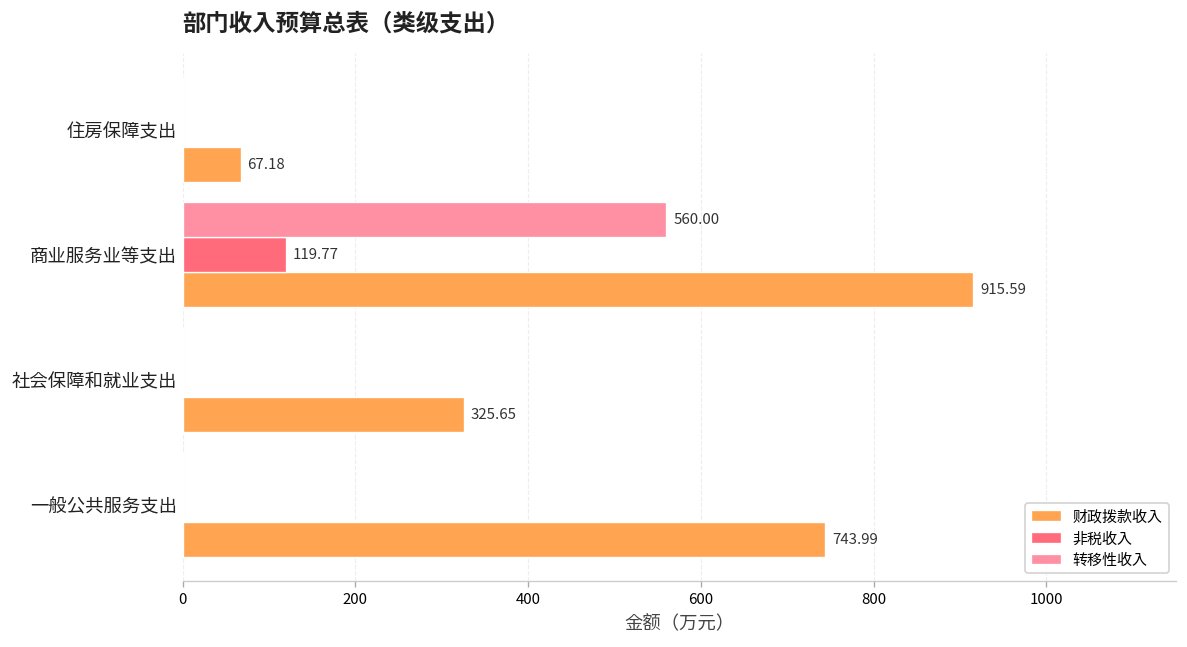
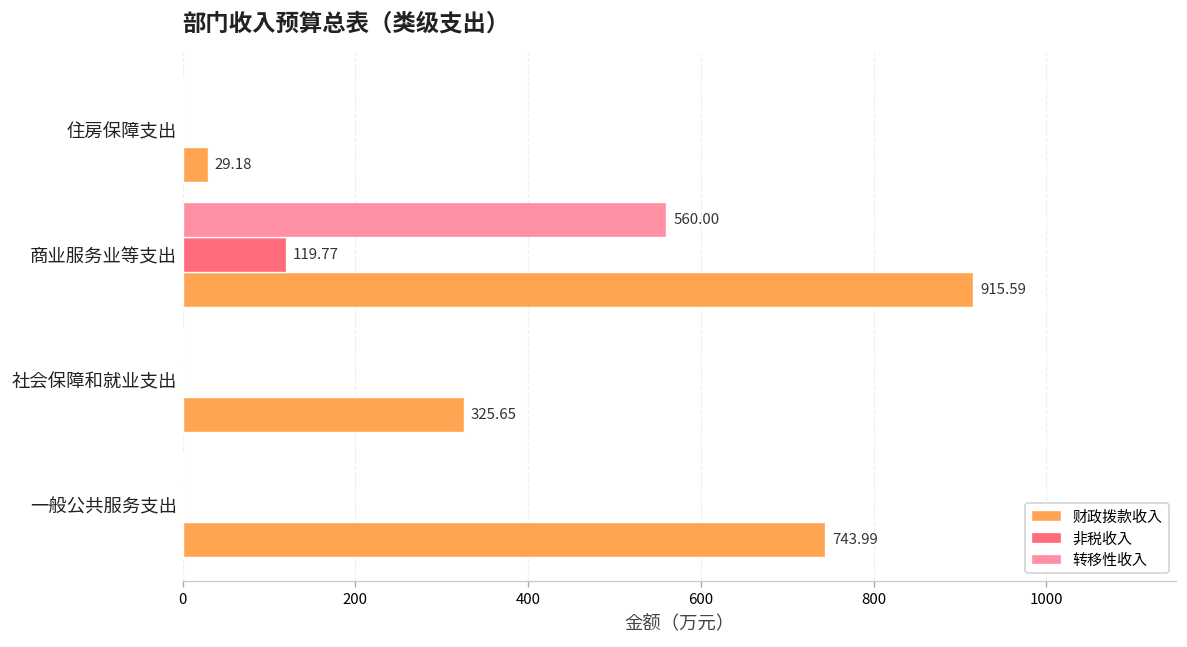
  {
    "财政拨款收入": {
-     "住房保障支出": 67.18,
+     "住房保障支出": 29.18,
      "商业服务业等支出": 915.59,
      "社会保障和就业支出": 325.65,
      "一般公共服务支出": 743.99
    }
  }
